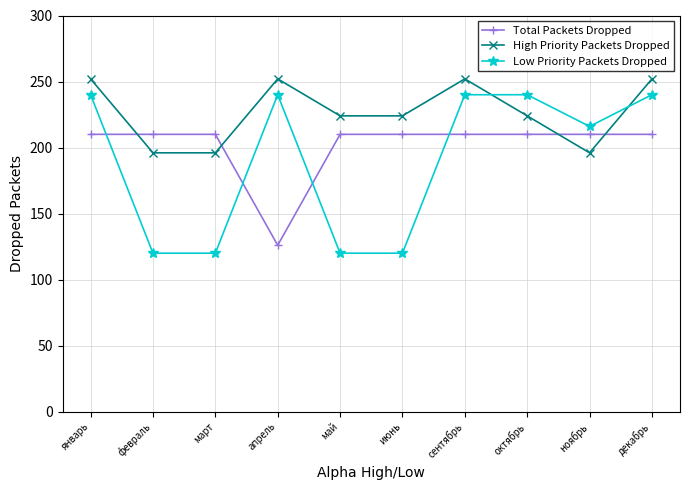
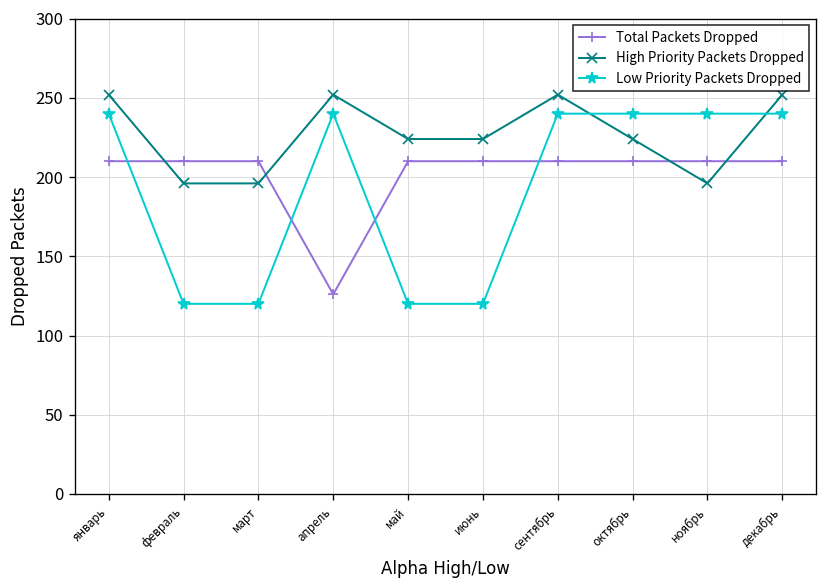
  {
    "Total Packets Dropped": {
      "январь": 210,
      "февраль": 210,
      "март": 210,
      "апрель": 126,
      "май": 210,
      "июнь": 210,
      "сентябрь": 210,
      "октябрь": 210,
      "ноябрь": 210,
      "декабрь": 210
    },
    "High Priority Packets Dropped": {
      "январь": 252,
      "февраль": 196,
      "март": 196,
      "апрель": 252,
      "май": 224,
      "июнь": 224,
      "сентябрь": 252,
      "октябрь": 224,
      "ноябрь": 196,
      "декабрь": 252
    },
    "Low Priority Packets Dropped": {
      "январь": 240,
      "февраль": 120,
      "март": 120,
      "апрель": 240,
      "май": 120,
      "июнь": 120,
      "сентябрь": 240,
      "октябрь": 240,
-     "ноябрь": 216,
+     "ноябрь": 240,
      "декабрь": 240
    }
  }
